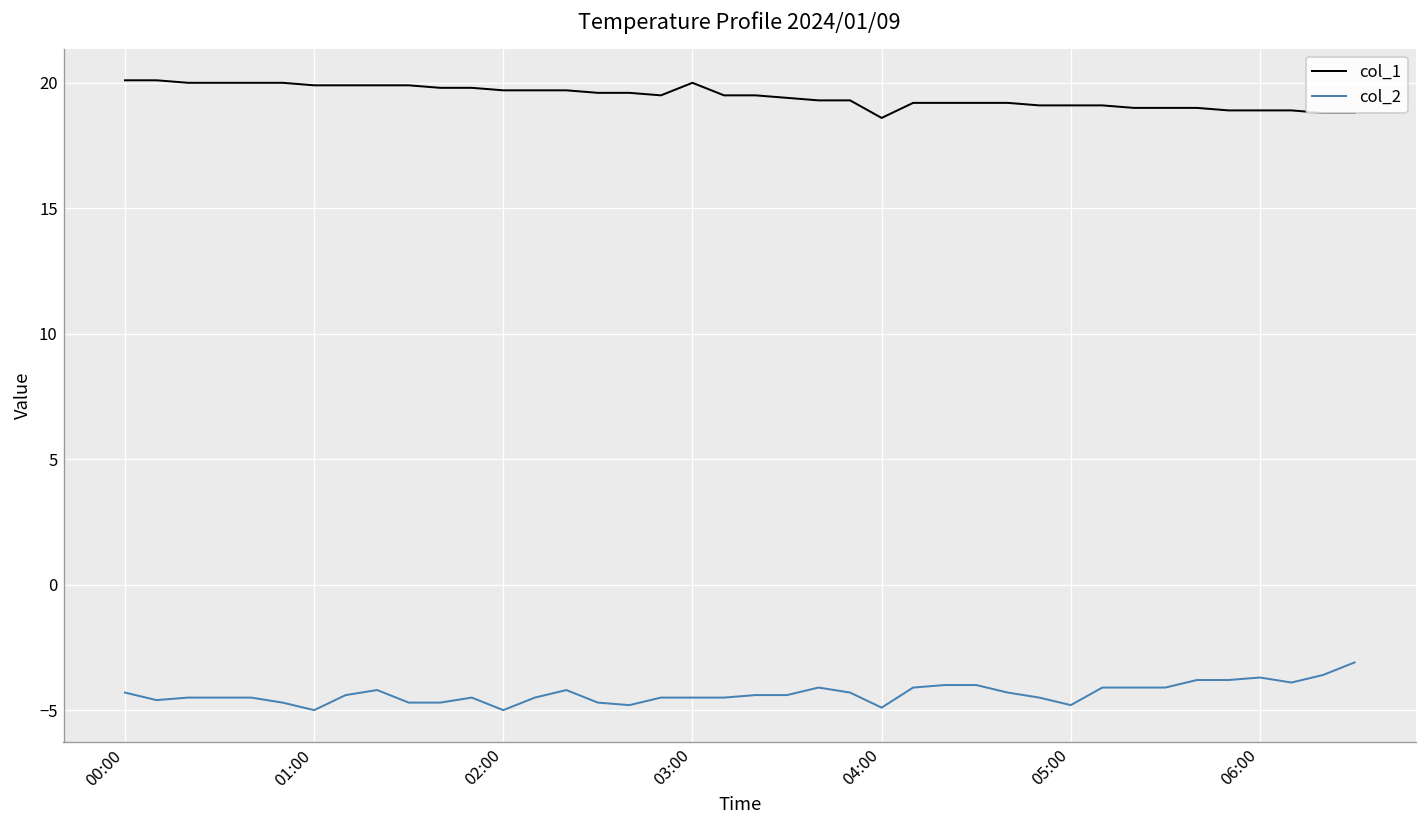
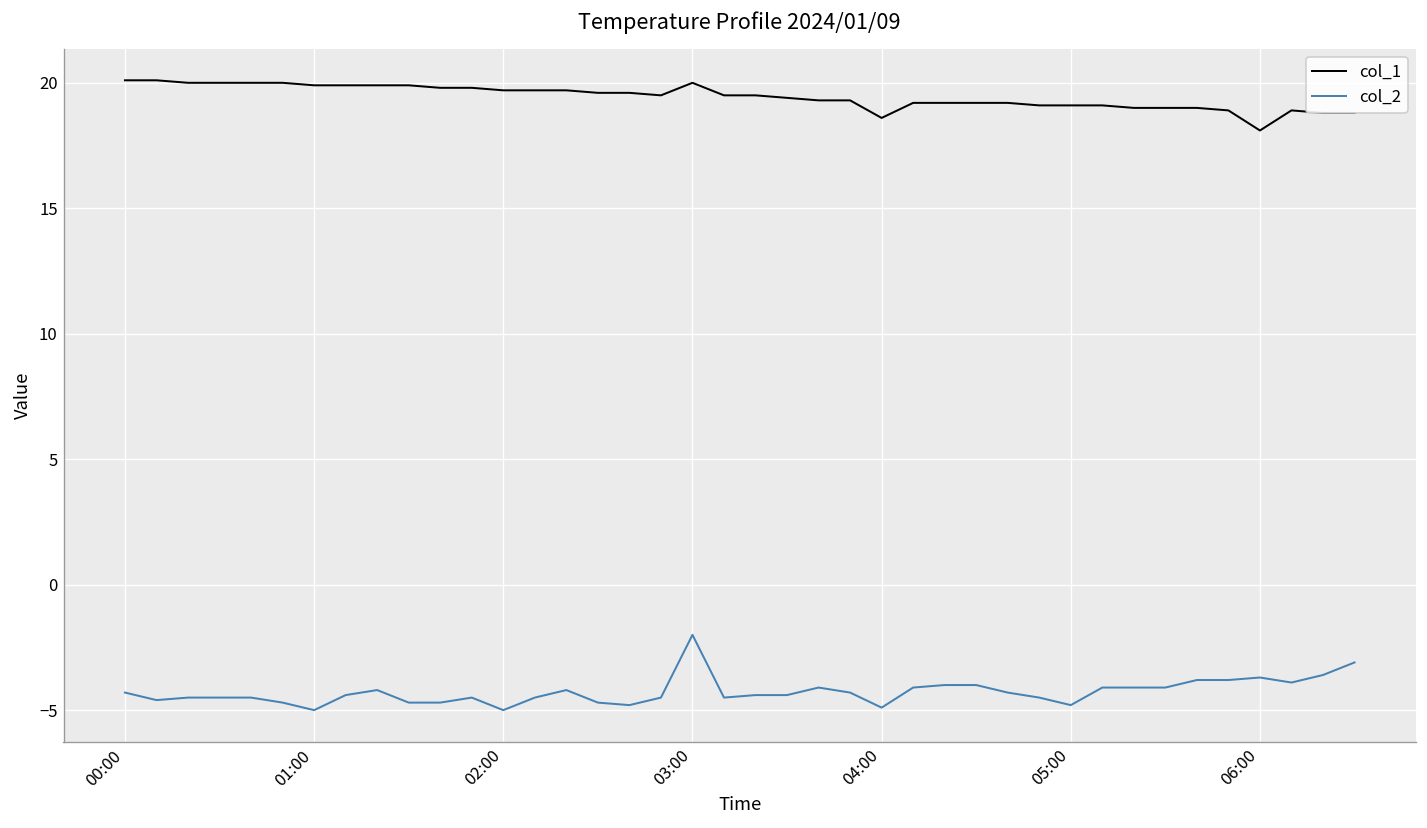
  {
    "col_1": {
      "00:00": 20.1,
      "01:00": 19.9,
      "02:00": 19.7,
      "03:00": 20.0,
      "04:00": 18.6,
      "05:00": 19.1,
-     "06:00": 18.9
+     "06:00": 18.1
    },
    "col_2": {
      "00:00": -4.3,
      "01:00": -5.0,
      "02:00": -5.0,
-     "03:00": -4.5,
+     "03:00": -2.0,
      "04:00": -4.9,
      "05:00": -4.8,
      "06:00": -3.7
    }
  }
